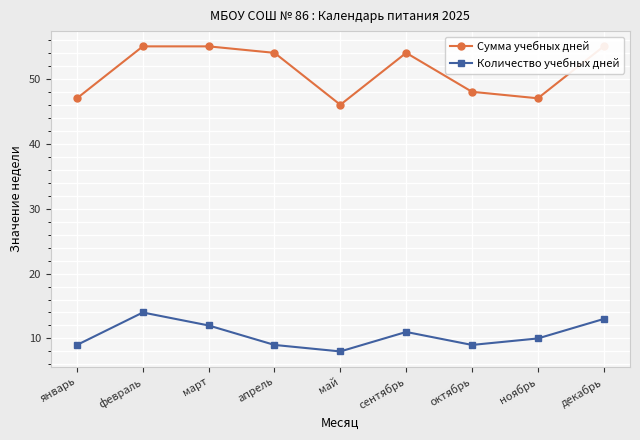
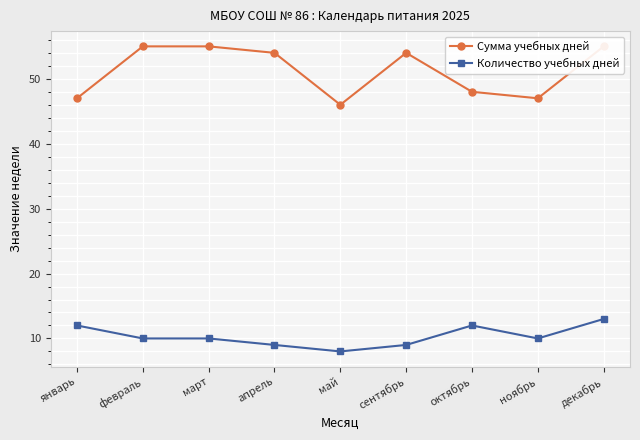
  {
    "Сумма учебных дней": {
      "январь": 47,
      "февраль": 55,
      "март": 55,
      "апрель": 54,
      "май": 46,
      "сентябрь": 54,
      "октябрь": 48,
      "ноябрь": 47
    },
    "Количество учебных дней": {
-     "январь": 9,
-     "февраль": 14,
-     "март": 12,
+     "январь": 12,
+     "февраль": 10,
+     "март": 10,
      "апрель": 9,
      "май": 8,
-     "сентябрь": 11,
-     "октябрь": 9,
+     "сентябрь": 9,
+     "октябрь": 12,
      "ноябрь": 10,
      "декабрь": 13
    }
  }
